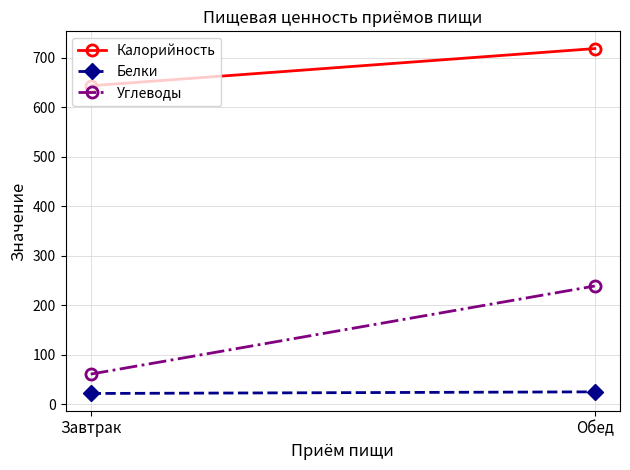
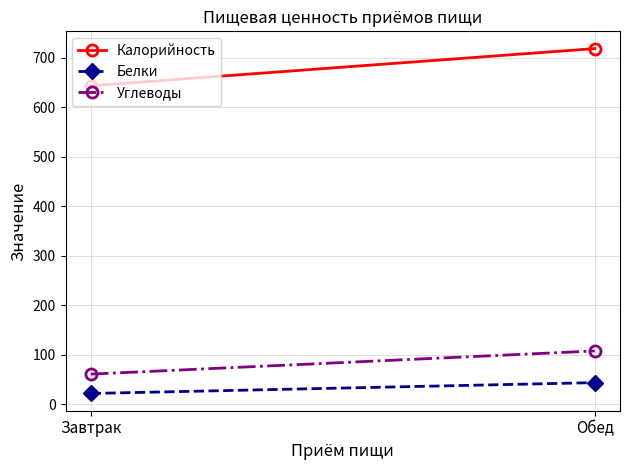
  {
    "Калорийность": {
      "Обед": 720
    },
    "Белки": {
      "Завтрак": 20,
-     "Обед": 30
+     "Обед": 40
    },
    "Углеводы": {
      "Завтрак": 60,
-     "Обед": 240
+     "Обед": 110
    }
  }
